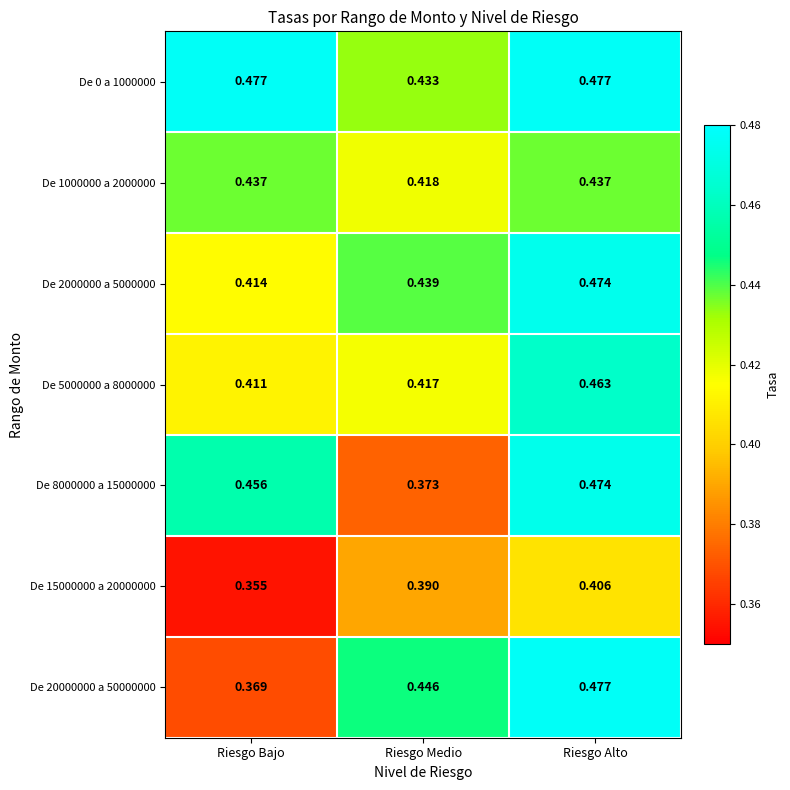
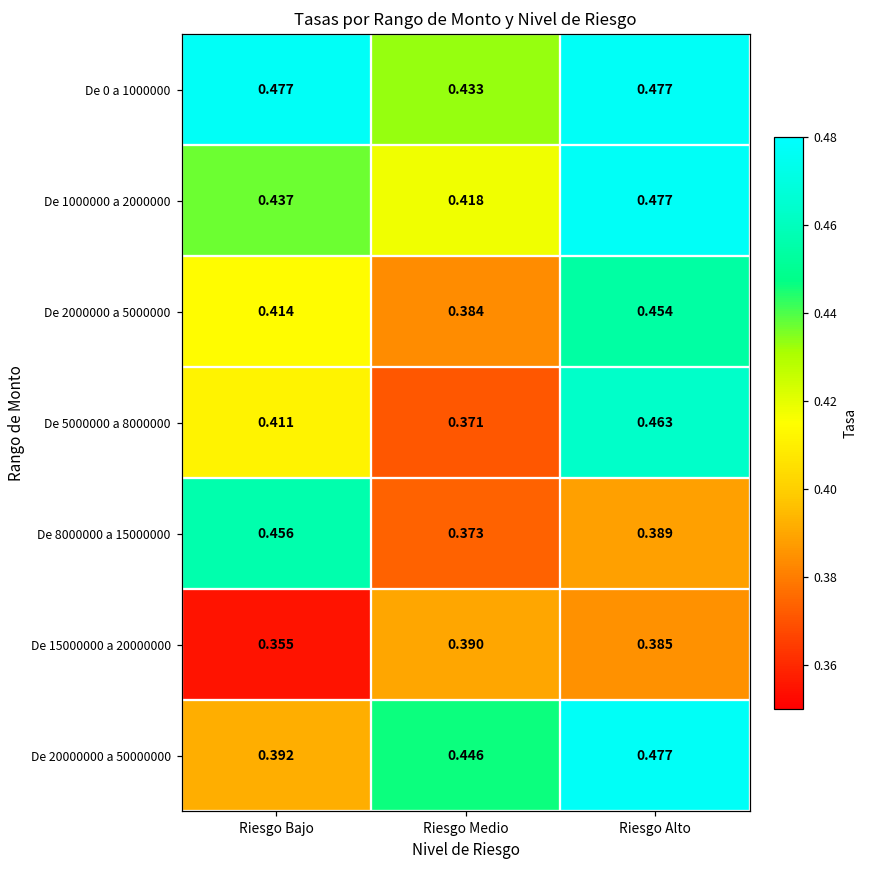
  {
    "De 0 a 1000000": {
      "Riesgo Bajo": 0.477,
      "Riesgo Medio": 0.433,
      "Riesgo Alto": 0.477
    },
    "De 1000000 a 2000000": {
      "Riesgo Bajo": 0.437,
      "Riesgo Medio": 0.418,
-     "Riesgo Alto": 0.437
+     "Riesgo Alto": 0.477
    },
    "De 2000000 a 5000000": {
      "Riesgo Bajo": 0.414,
-     "Riesgo Medio": 0.439,
-     "Riesgo Alto": 0.474
+     "Riesgo Medio": 0.384,
+     "Riesgo Alto": 0.454
    },
    "De 5000000 a 8000000": {
      "Riesgo Bajo": 0.411,
-     "Riesgo Medio": 0.417,
+     "Riesgo Medio": 0.371,
      "Riesgo Alto": 0.463
    },
    "De 8000000 a 15000000": {
      "Riesgo Bajo": 0.456,
      "Riesgo Medio": 0.373,
-     "Riesgo Alto": 0.474
+     "Riesgo Alto": 0.389
    },
    "De 15000000 a 20000000": {
      "Riesgo Bajo": 0.355,
      "Riesgo Medio": 0.390,
-     "Riesgo Alto": 0.406
+     "Riesgo Alto": 0.385
    },
    "De 20000000 a 50000000": {
-     "Riesgo Bajo": 0.369,
+     "Riesgo Bajo": 0.392,
      "Riesgo Medio": 0.446,
      "Riesgo Alto": 0.477
    }
  }
